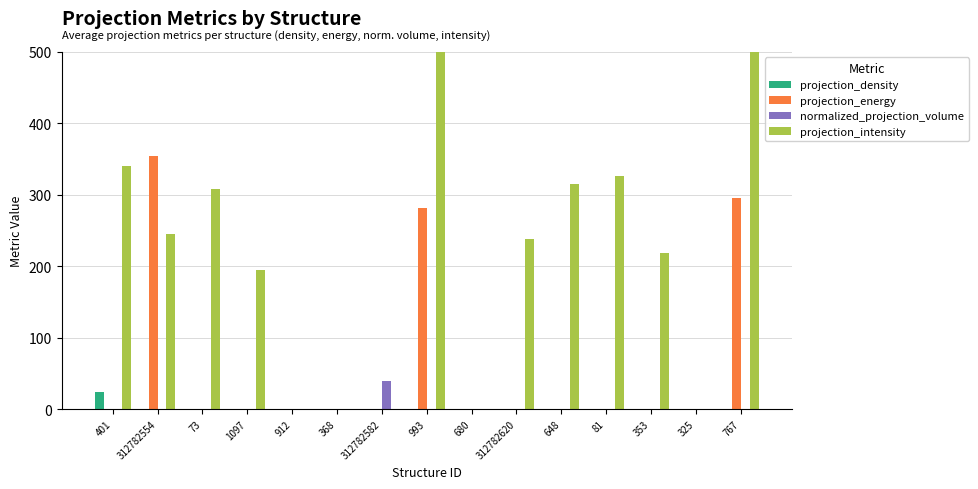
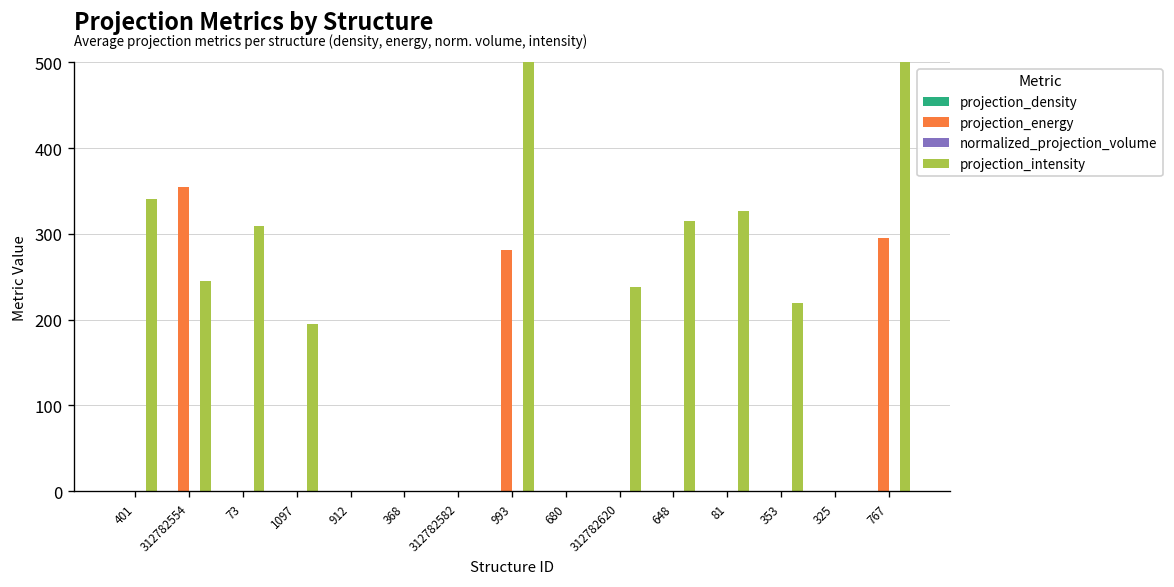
  {
    "projection_density": {
-     "401": 20,
+     "401": 0,
      "912": 0,
      "368": 0,
      "312782582": 0,
      "680": 0,
      "325": 0
    },
    "projection_energy": {
      "312782554": 350,
      "912": 0,
      "368": 0,
      "312782582": 0,
      "993": 280,
      "680": 0,
      "325": 0,
      "767": 290
    },
    "normalized_projection_volume": {
      "912": 0,
      "368": 0,
-     "312782582": 40,
+     "312782582": 0,
      "680": 0,
      "325": 0
    },
    "projection_intensity": {
      "401": 340,
      "312782554": 240,
      "73": 310,
      "1097": 190,
      "912": 0,
      "368": 0,
      "312782582": 0,
      "680": 0,
      "312782620": 240,
      "648": 320,
      "81": 330,
      "353": 220,
      "325": 0
    }
  }
